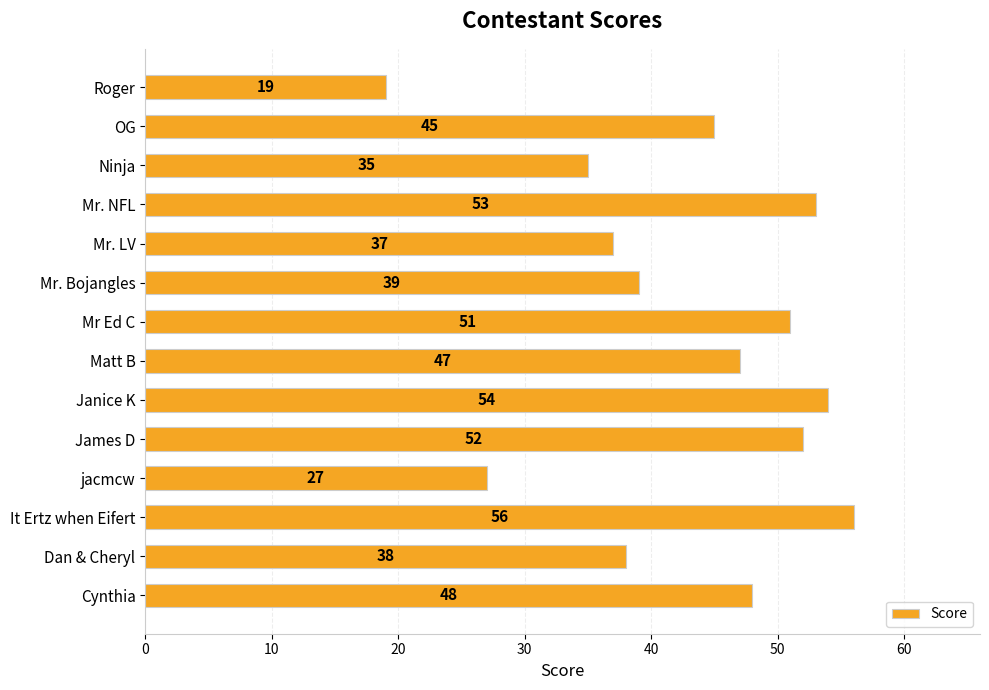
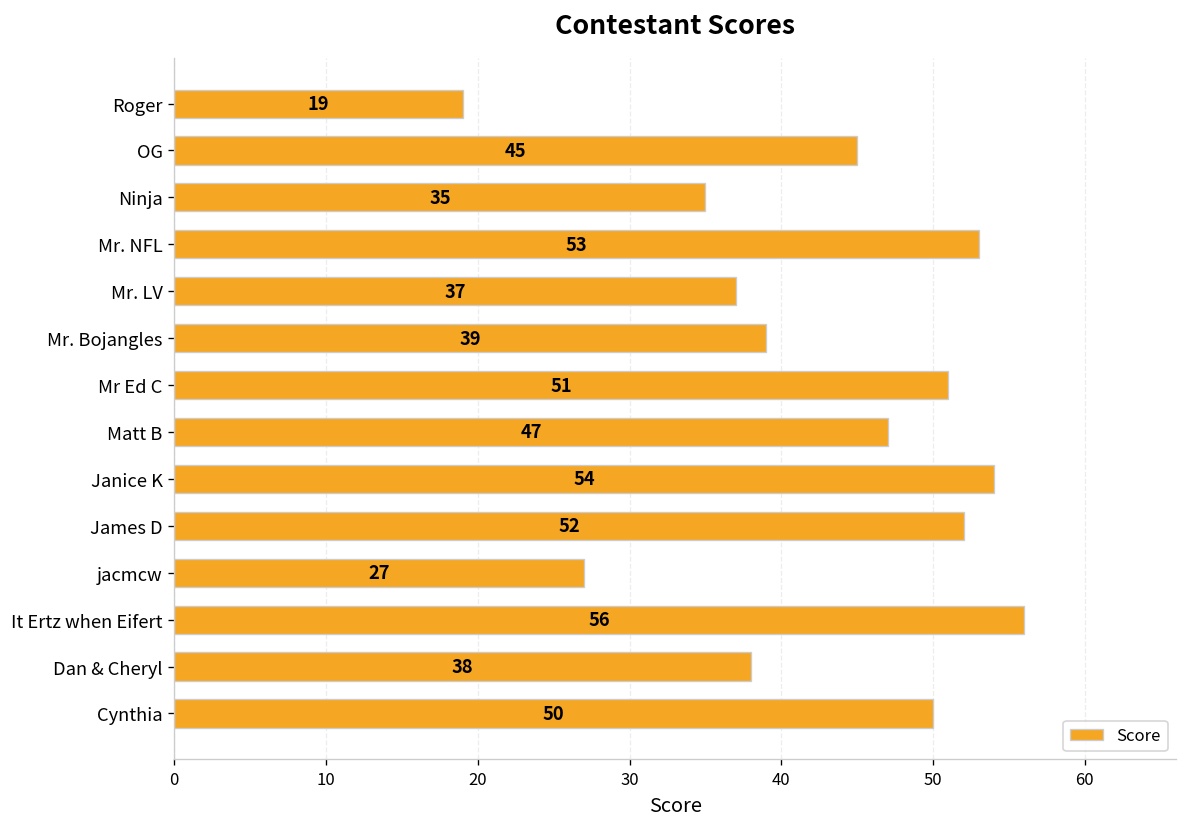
  {
    "Roger": 19,
    "OG": 45,
    "Ninja": 35,
    "Mr. NFL": 53,
    "Mr. LV": 37,
    "Mr. Bojangles": 39,
    "Mr Ed C": 51,
    "Matt B": 47,
    "Janice K": 54,
    "James D": 52,
    "jacmcw": 27,
    "It Ertz when Eifert": 56,
    "Dan & Cheryl": 38,
-   "Cynthia": 48
+   "Cynthia": 50
  }
